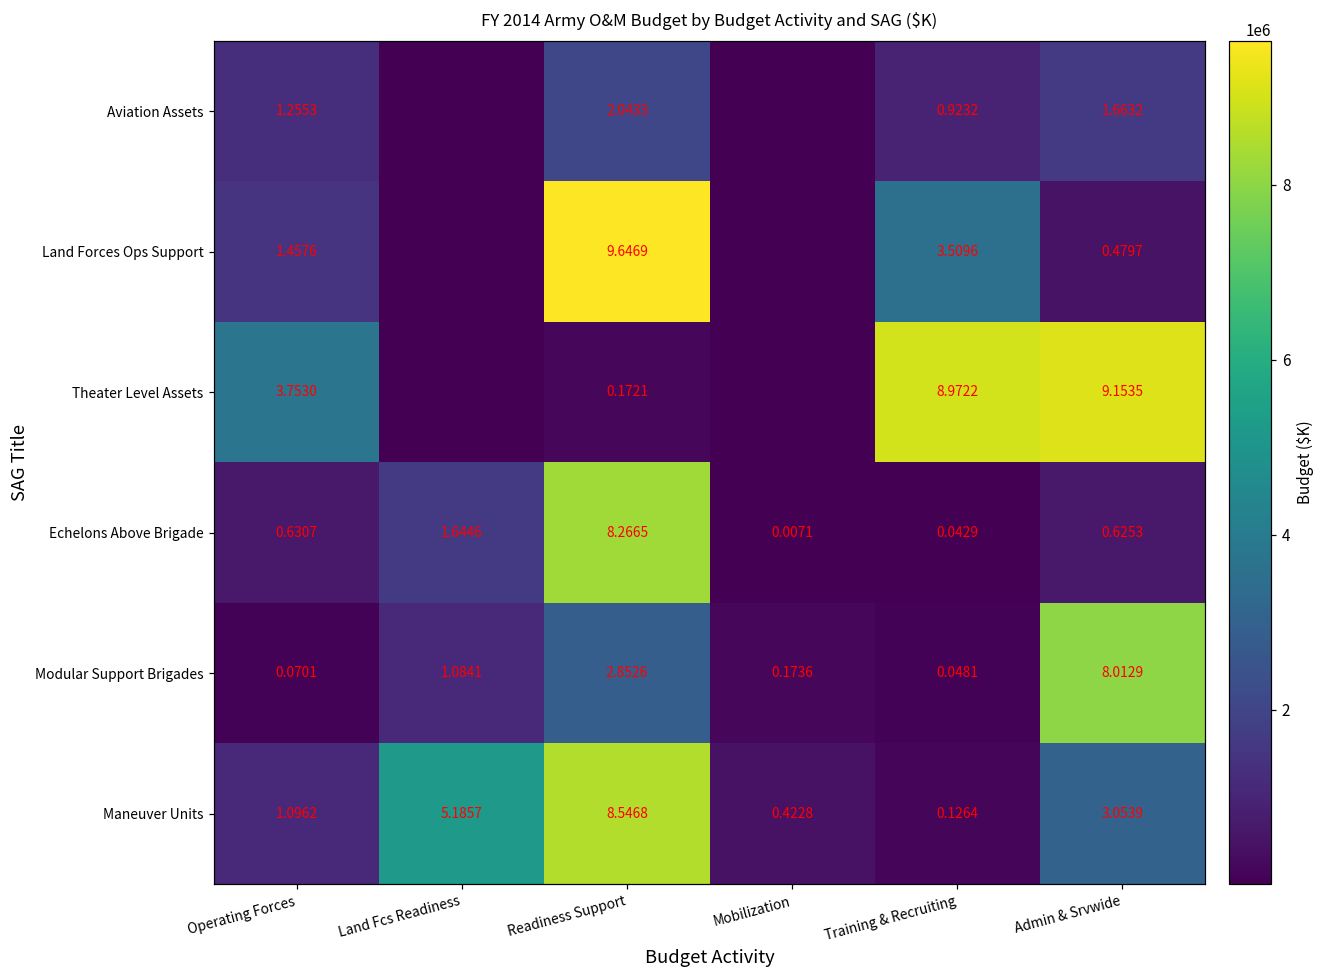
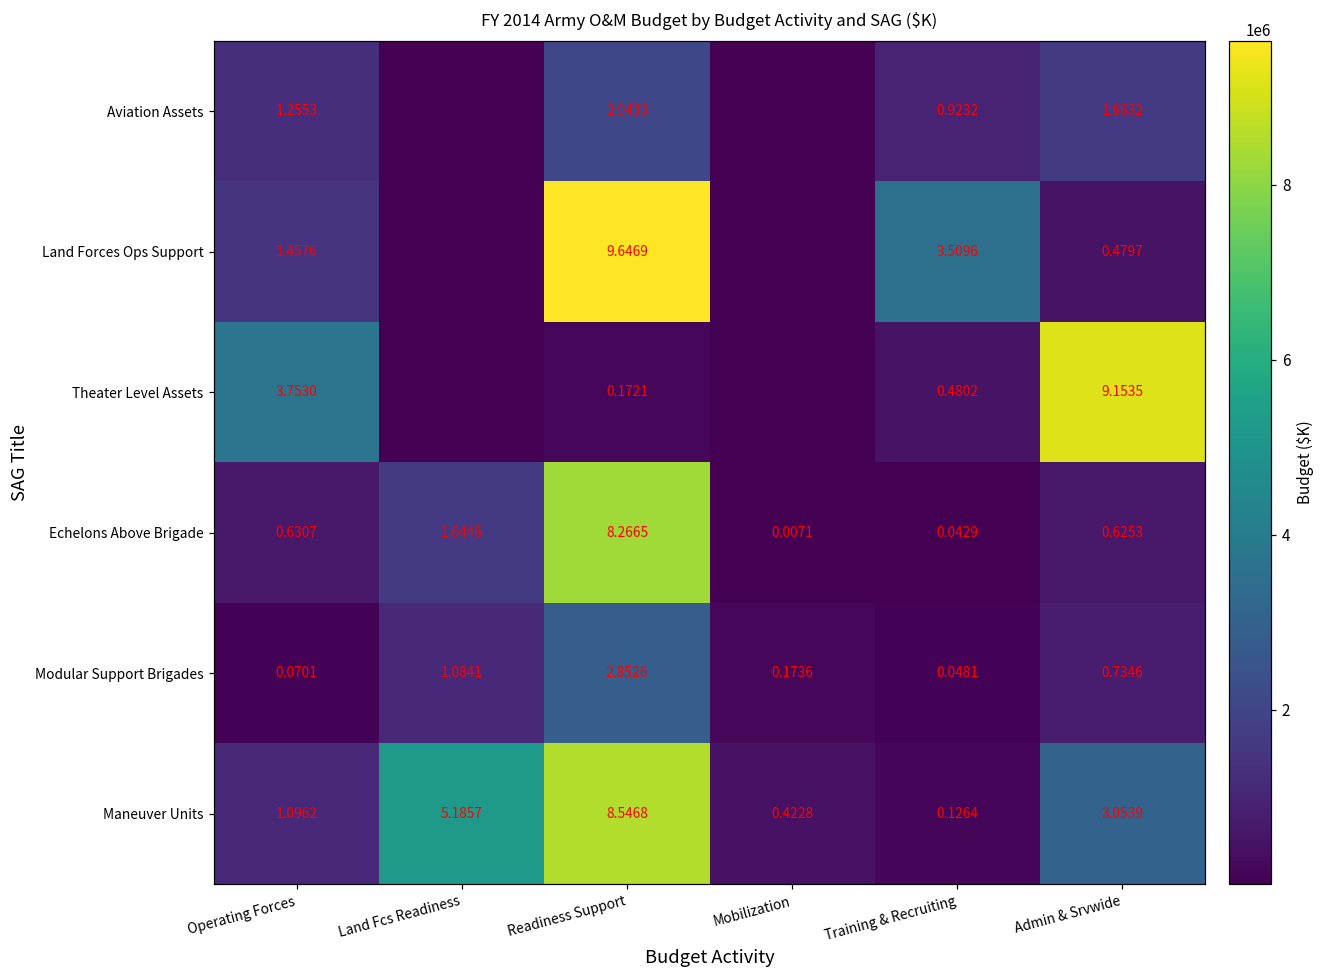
  {
    "Aviation Assets": {
      "Operating Forces": 1.2553,
      "Readiness Support": 2.0433,
      "Training & Recruiting": 0.9232,
      "Admin & Srvwide": 1.6632
    },
    "Land Forces Ops Support": {
      "Operating Forces": 1.4576,
      "Readiness Support": 9.6469,
      "Training & Recruiting": 3.5096,
      "Admin & Srvwide": 0.4797
    },
    "Theater Level Assets": {
      "Operating Forces": 3.7530,
      "Readiness Support": 0.1721,
-     "Training & Recruiting": 8.9722,
+     "Training & Recruiting": 0.4802,
      "Admin & Srvwide": 9.1535
    },
    "Echelons Above Brigade": {
      "Operating Forces": 0.6307,
      "Land Fcs Readiness": 1.6446,
      "Readiness Support": 8.2665,
      "Mobilization": 0.0071,
      "Training & Recruiting": 0.0429,
      "Admin & Srvwide": 0.6253
    },
    "Modular Support Brigades": {
      "Operating Forces": 0.0701,
      "Land Fcs Readiness": 1.0841,
      "Readiness Support": 2.8526,
      "Mobilization": 0.1736,
      "Training & Recruiting": 0.0481,
-     "Admin & Srvwide": 8.0129
+     "Admin & Srvwide": 0.7346
    },
    "Maneuver Units": {
      "Operating Forces": 1.0962,
      "Land Fcs Readiness": 5.1857,
      "Readiness Support": 8.5468,
      "Mobilization": 0.4228,
      "Training & Recruiting": 0.1264,
      "Admin & Srvwide": 3.0539
    }
  }
